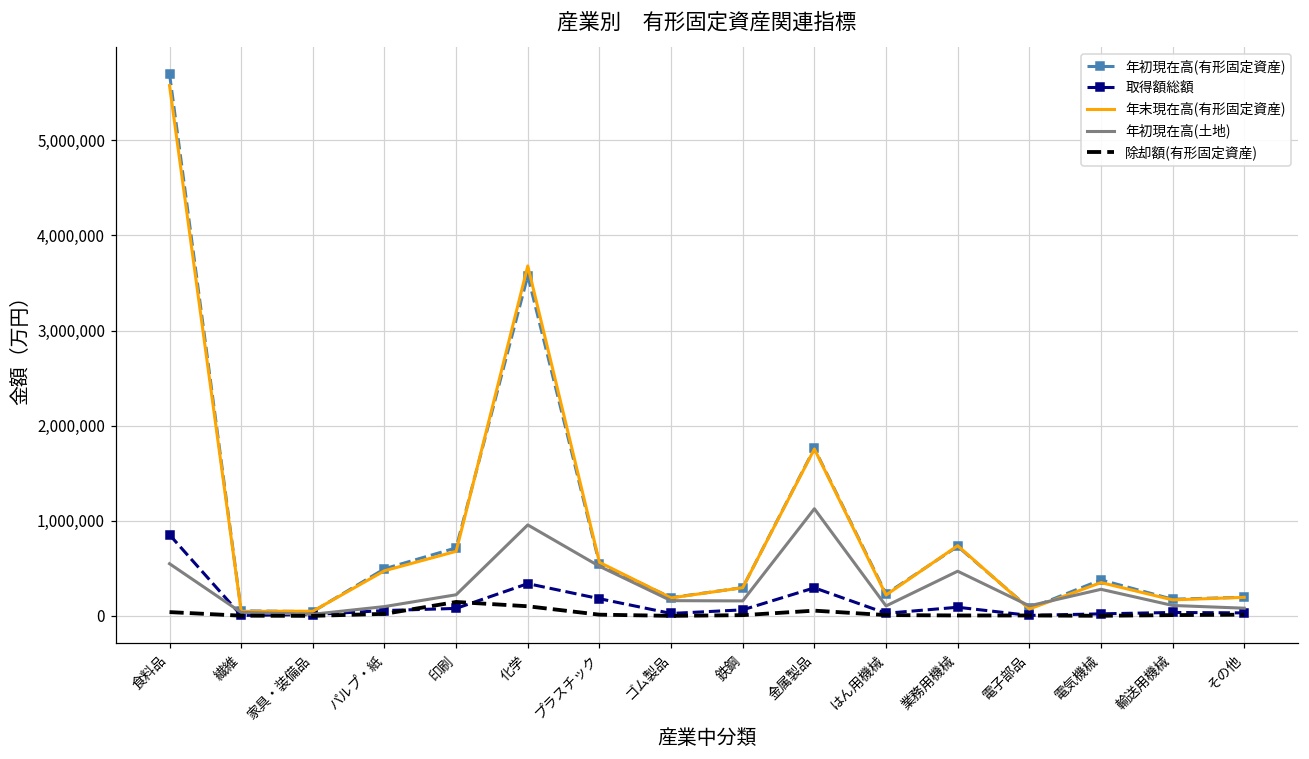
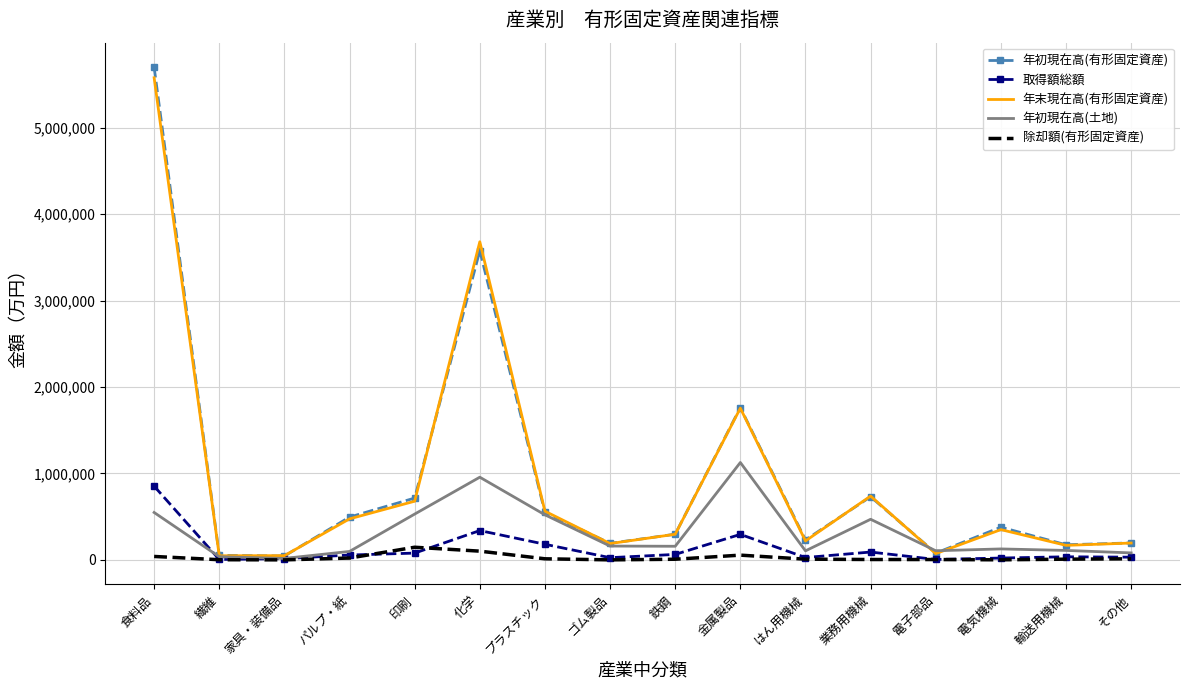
  {
    "年初現在高(有形固定資産)": {
      "食料品": "5,700,000",
      "印刷": "700,000",
      "化学": "3,600,000"
    },
    "取得額総額": {
      "食料品": "900,000",
      "パルプ・紙": "100,000",
      "印刷": "100,000",
      "化学": "300,000",
      "プラスチック": "200,000",
      "鉄鋼": "100,000",
      "金属製品": "300,000",
      "業務用機械": "100,000"
    },
    "年末現在高(有形固定資産)": {
      "食料品": "5,600,000",
      "印刷": "700,000",
      "化学": "3,700,000"
    },
    "年初現在高(土地)": {
      "食料品": "500,000",
      "パルプ・紙": "100,000",
-     "印刷": "200,000",
+     "印刷": "500,000",
      "化学": "1,000,000",
      "鉄鋼": "200,000",
      "金属製品": "1,100,000",
      "はん用機械": "100,000",
      "業務用機械": "500,000",
-     "電気機械": "300,000",
+     "電気機械": "100,000",
      "輸送用機械": "100,000",
      "その他": "100,000"
    },
    "除却額(有形固定資産)": {
      "食料品": "0",
      "パルプ・紙": "0",
      "印刷": "100,000",
      "化学": "100,000",
      "プラスチック": "0",
      "鉄鋼": "0",
      "金属製品": "100,000",
      "業務用機械": "0"
    }
  }
